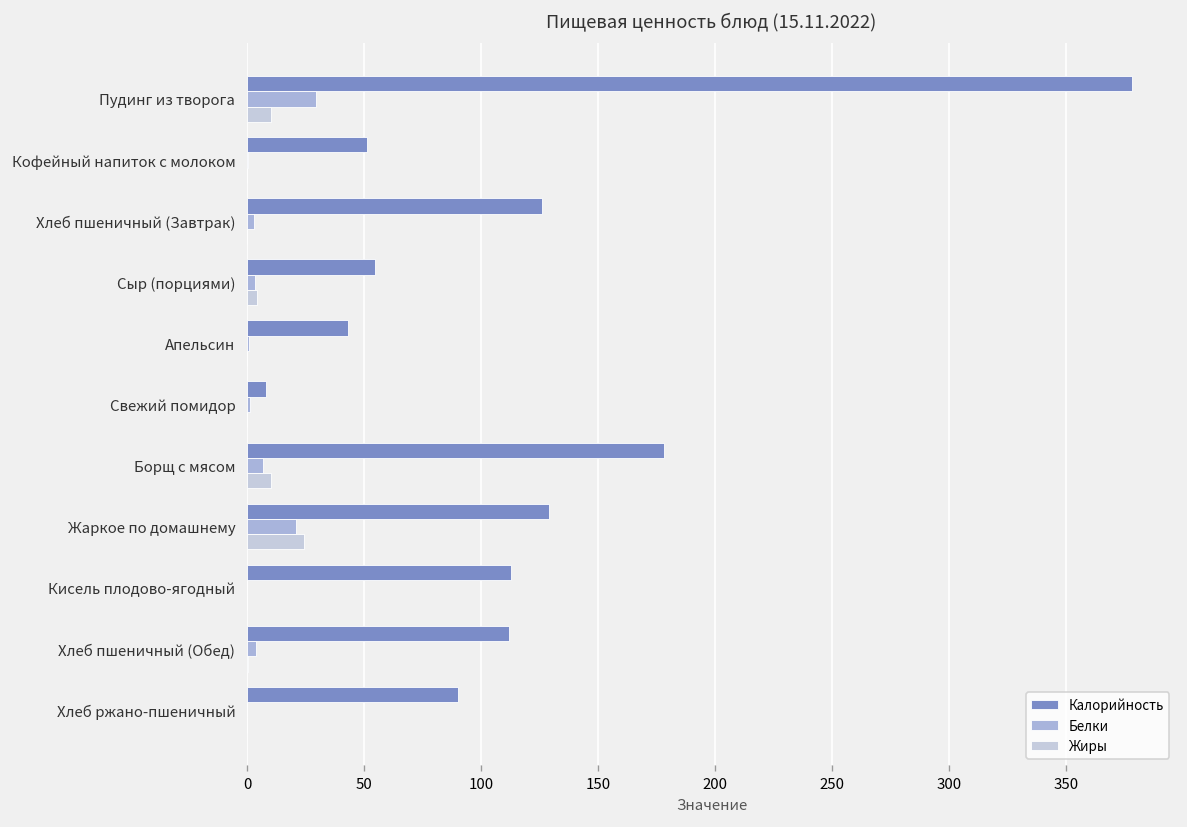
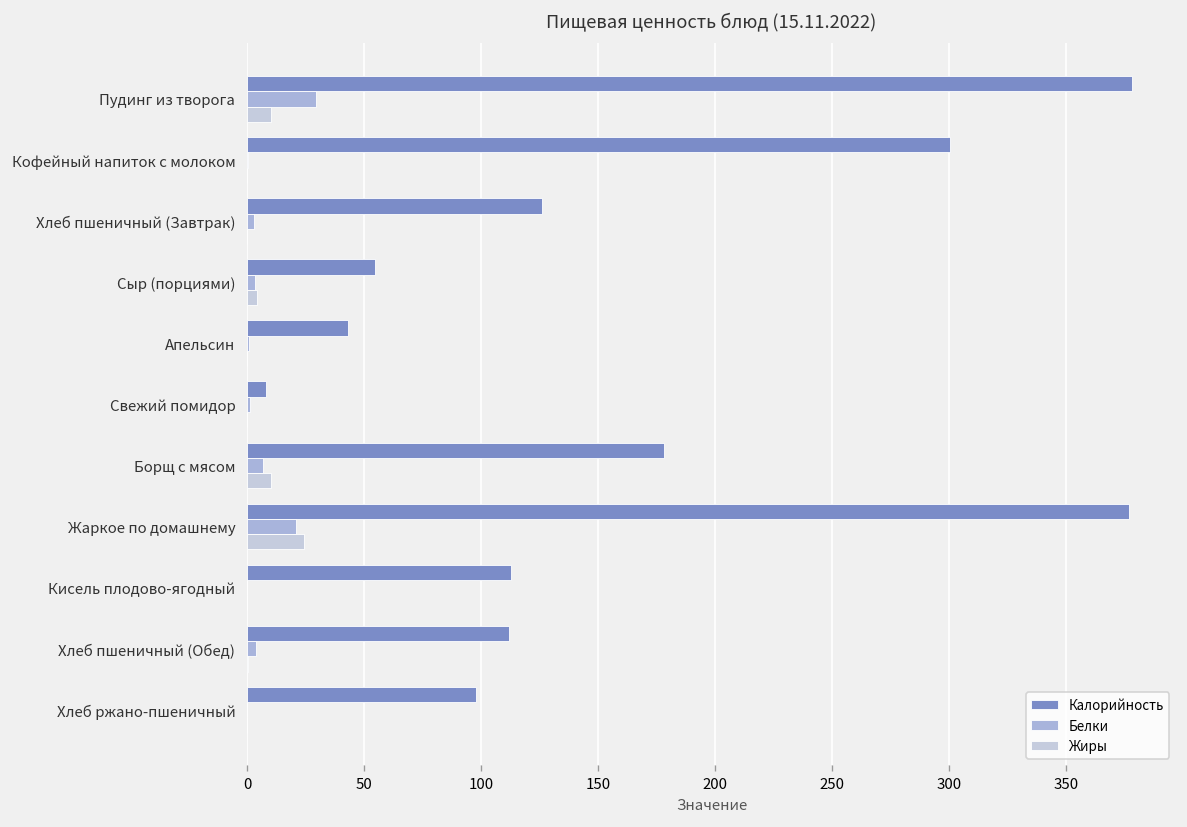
  {
    "Калорийность": {
      "Пудинг из творога": 378,
-     "Кофейный напиток с молоком": 51,
+     "Кофейный напиток с молоком": 301,
      "Хлеб пшеничный (Завтрак)": 126,
      "Сыр (порциями)": 55,
      "Апельсин": 43,
      "Свежий помидор": 8,
      "Борщ с мясом": 178,
-     "Жаркое по домашнему": 129,
+     "Жаркое по домашнему": 377,
      "Кисель плодово-ягодный": 113,
      "Хлеб пшеничный (Обед)": 112,
-     "Хлеб ржано-пшеничный": 90
+     "Хлеб ржано-пшеничный": 98
    }
  }
